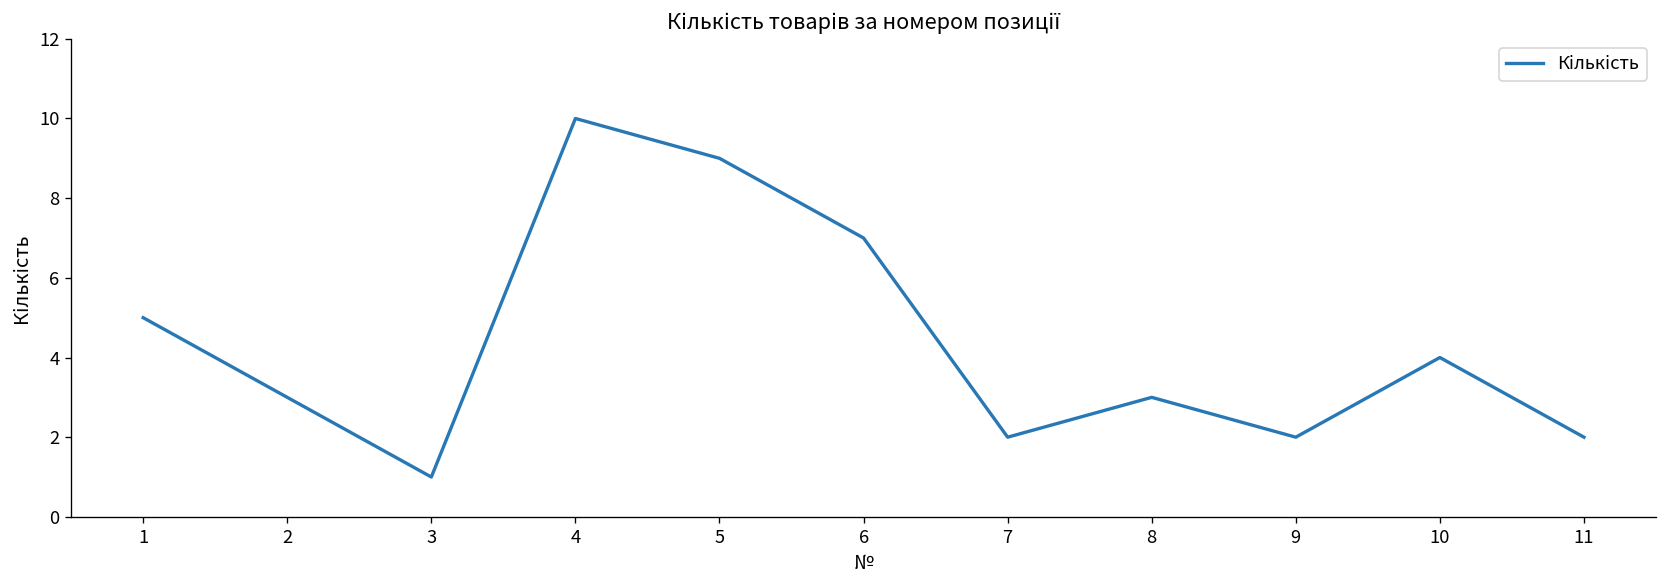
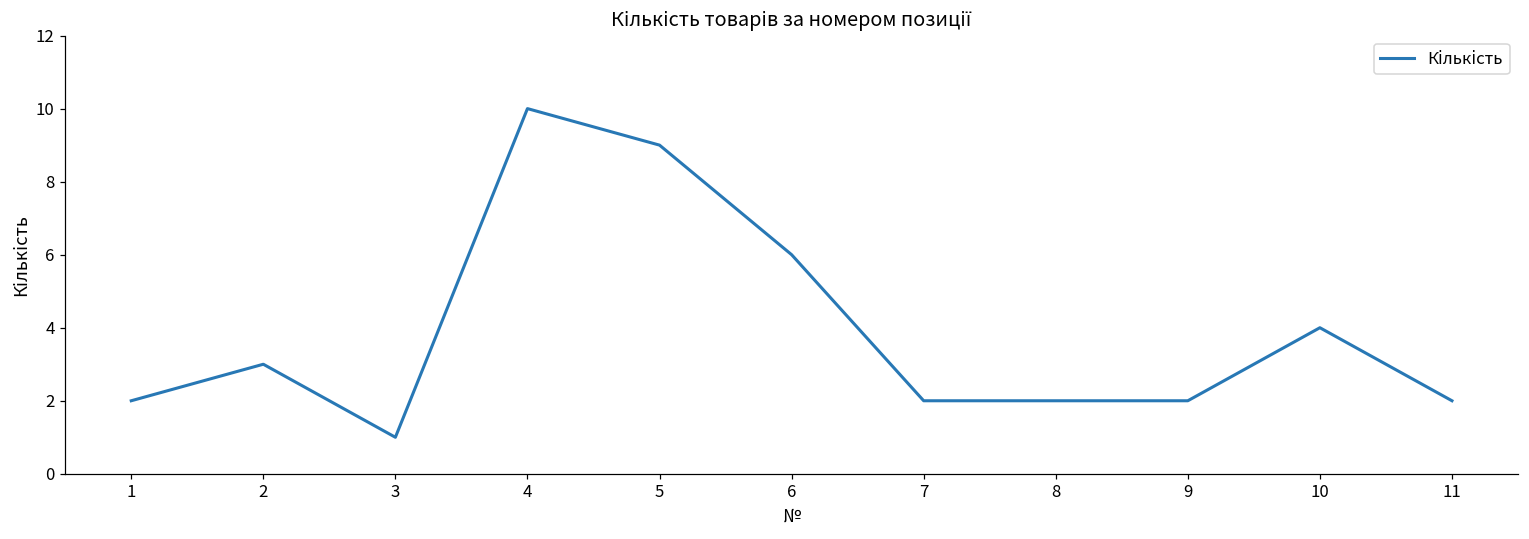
  {
-   "1": 5,
+   "1": 2,
    "2": 3,
    "3": 1,
    "4": 10,
    "5": 9,
-   "6": 7,
+   "6": 6,
    "7": 2,
-   "8": 3,
+   "8": 2,
    "9": 2,
    "10": 4,
    "11": 2
  }
